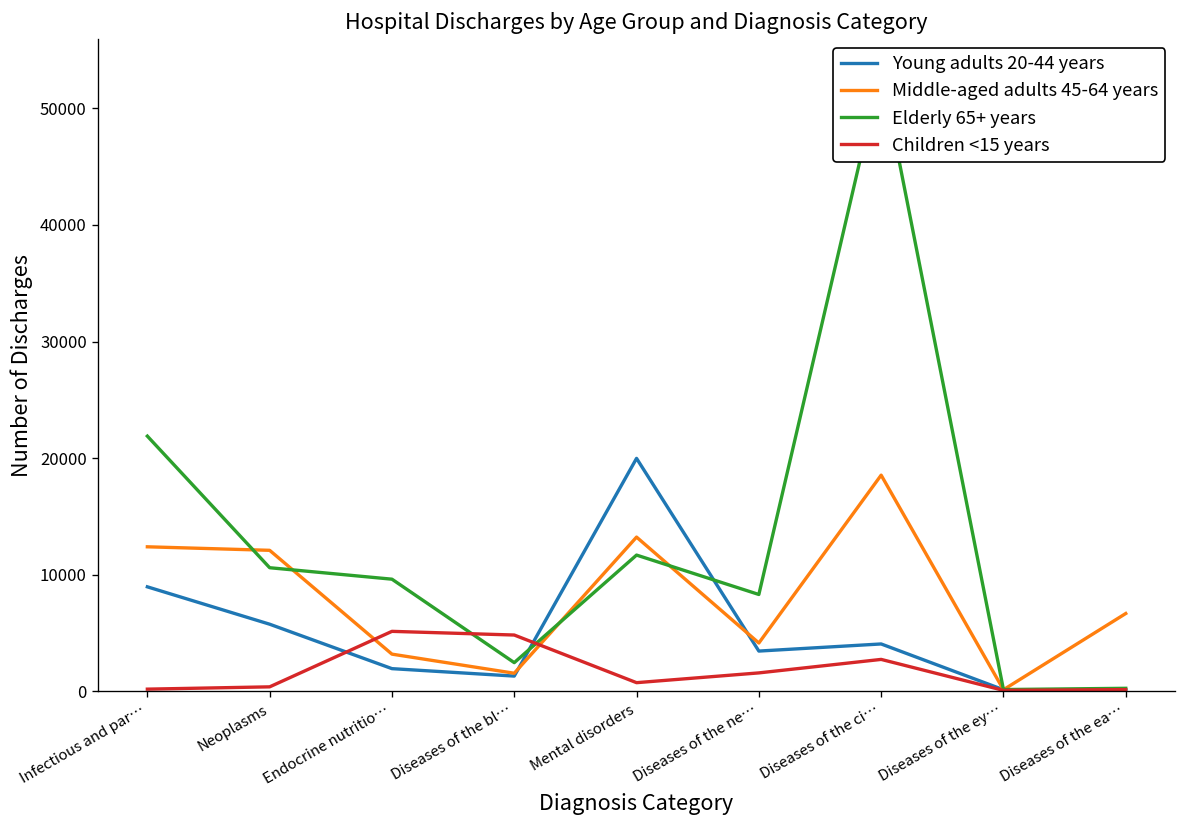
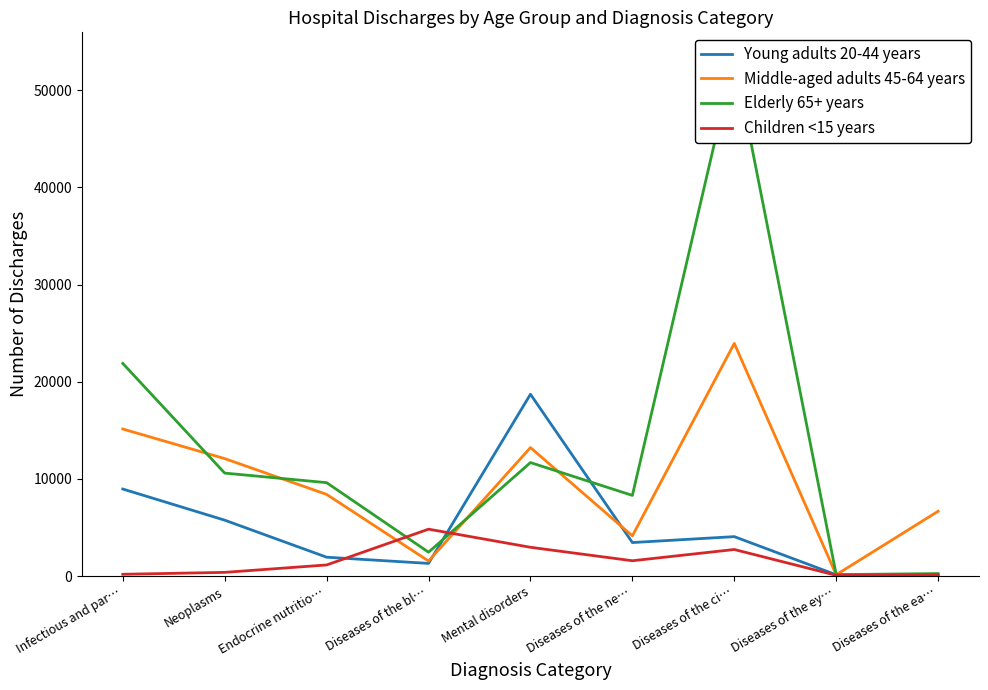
  {
    "Young adults 20-44 years": {
      "Infectious and par…": 9000,
      "Neoplasms": 6000,
      "Endocrine nutritio…": 2000,
-     "Mental disorders": 20000,
+     "Mental disorders": 19000,
      "Diseases of the ne…": 3000,
      "Diseases of the ci…": 4000
    },
    "Middle-aged adults 45-64 years": {
-     "Infectious and par…": 12000,
+     "Infectious and par…": 15000,
      "Neoplasms": 12000,
-     "Endocrine nutritio…": 3000,
+     "Endocrine nutritio…": 8000,
      "Mental disorders": 13000,
      "Diseases of the ne…": 4000,
-     "Diseases of the ci…": 19000,
+     "Diseases of the ci…": 24000,
      "Diseases of the ea…": 7000
    },
    "Elderly 65+ years": {
      "Infectious and par…": 22000,
      "Neoplasms": 11000,
      "Endocrine nutritio…": 10000,
      "Diseases of the bl…": 2000,
      "Mental disorders": 12000,
      "Diseases of the ne…": 8000
    },
    "Children <15 years": {
      "Infectious and par…": 0,
      "Neoplasms": 0,
-     "Endocrine nutritio…": 5000,
+     "Endocrine nutritio…": 1000,
      "Diseases of the bl…": 5000,
-     "Mental disorders": 1000,
+     "Mental disorders": 3000,
      "Diseases of the ne…": 2000,
      "Diseases of the ci…": 3000
    }
  }
